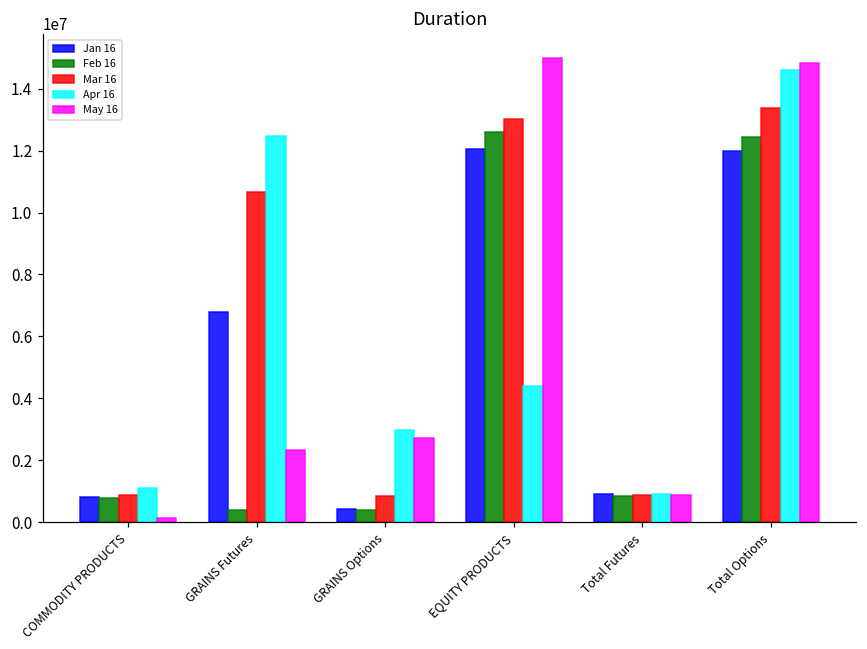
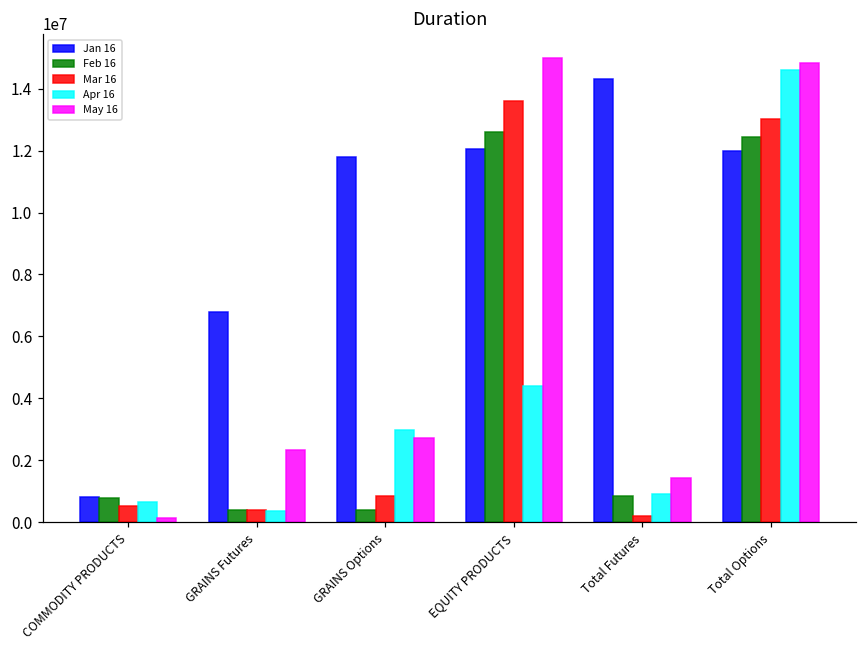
  {
    "Jan 16": {
      "COMMODITY PRODUCTS": 800000,
      "GRAINS Futures": 6800000,
-     "GRAINS Options": 400000,
+     "GRAINS Options": 11800000,
      "EQUITY PRODUCTS": 12100000,
-     "Total Futures": 900000,
+     "Total Futures": 14300000,
      "Total Options": 12000000
    },
    "Feb 16": {
      "COMMODITY PRODUCTS": 800000,
      "GRAINS Futures": 400000,
      "GRAINS Options": 400000,
      "EQUITY PRODUCTS": 12600000,
      "Total Futures": 800000,
      "Total Options": 12400000
    },
    "Mar 16": {
-     "COMMODITY PRODUCTS": 900000,
-     "GRAINS Futures": 10700000,
+     "COMMODITY PRODUCTS": 500000,
+     "GRAINS Futures": 400000,
      "GRAINS Options": 800000,
-     "EQUITY PRODUCTS": 13000000,
-     "Total Futures": 900000,
-     "Total Options": 13400000
+     "EQUITY PRODUCTS": 13600000,
+     "Total Futures": 200000,
+     "Total Options": 13000000
    },
    "Apr 16": {
-     "COMMODITY PRODUCTS": 1100000,
-     "GRAINS Futures": 12500000,
+     "COMMODITY PRODUCTS": 700000,
+     "GRAINS Futures": 400000,
      "GRAINS Options": 3000000,
      "EQUITY PRODUCTS": 4400000,
      "Total Futures": 900000,
      "Total Options": 14600000
    },
    "May 16": {
      "COMMODITY PRODUCTS": 100000,
      "GRAINS Futures": 2300000,
      "GRAINS Options": 2700000,
      "EQUITY PRODUCTS": 15000000,
-     "Total Futures": 900000,
+     "Total Futures": 1400000,
      "Total Options": 14800000
    }
  }
